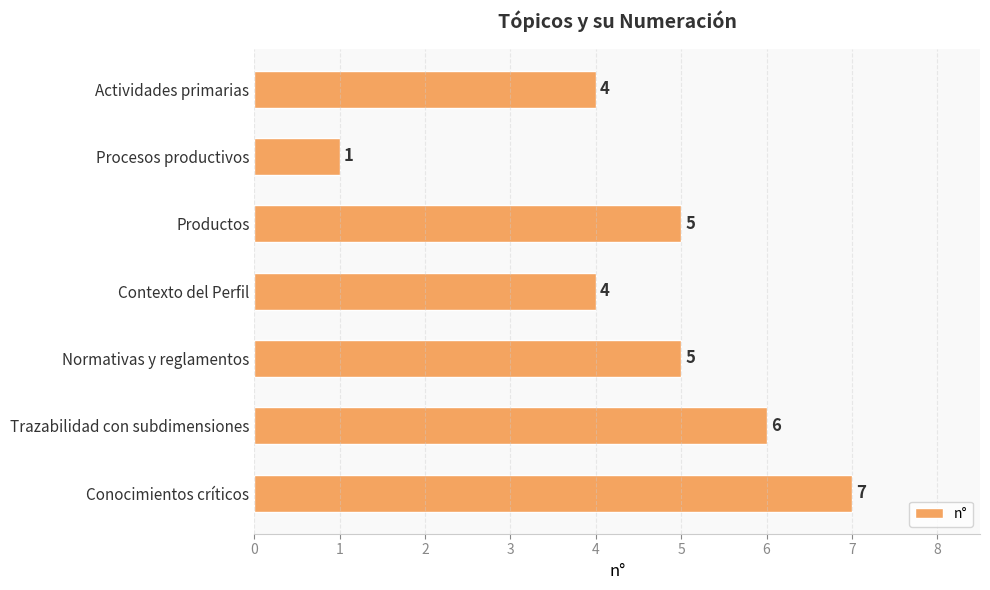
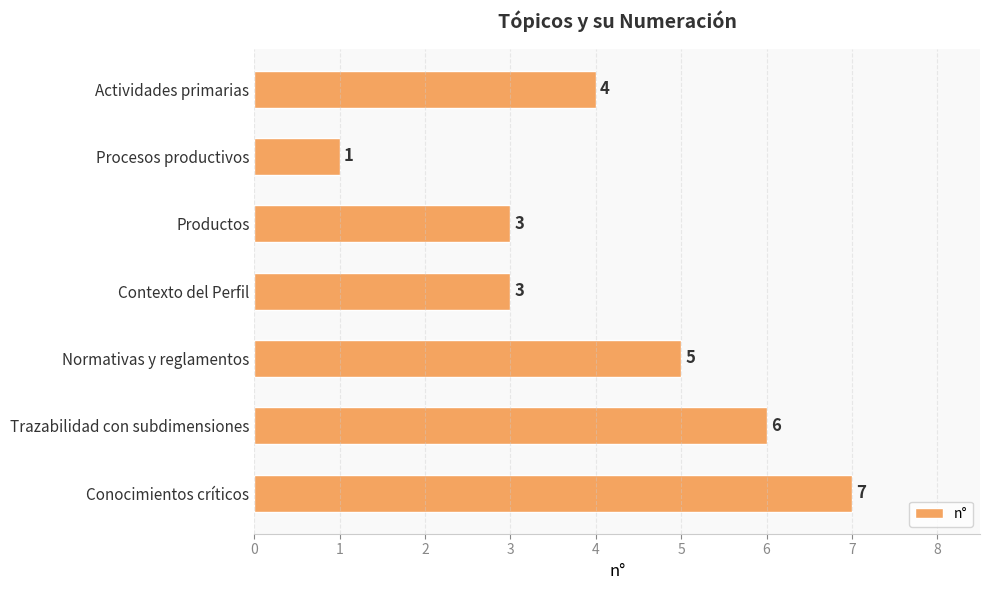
  {
    "Actividades primarias": 4,
    "Procesos productivos": 1,
-   "Productos": 5,
-   "Contexto del Perfil": 4,
+   "Productos": 3,
+   "Contexto del Perfil": 3,
    "Normativas y reglamentos": 5,
    "Trazabilidad con subdimensiones": 6,
    "Conocimientos críticos": 7
  }
